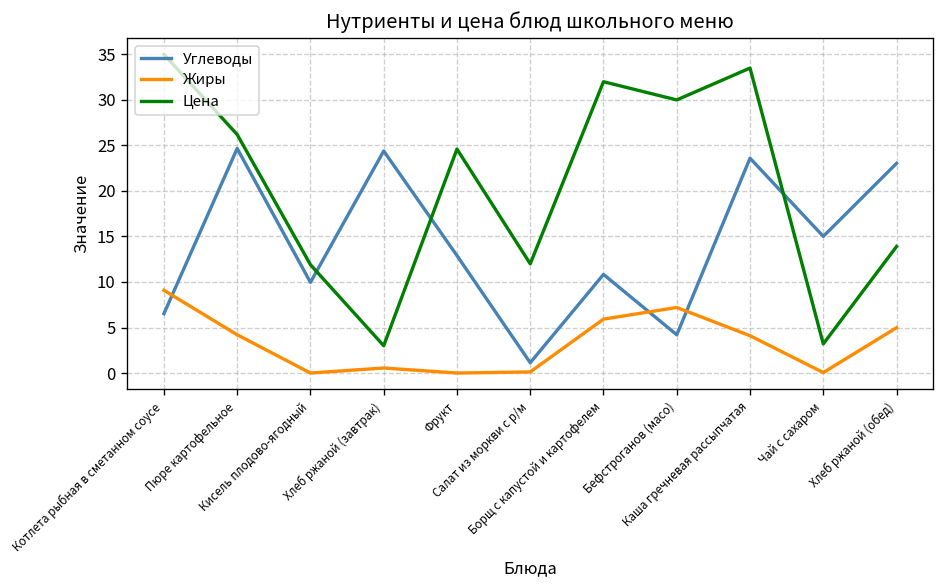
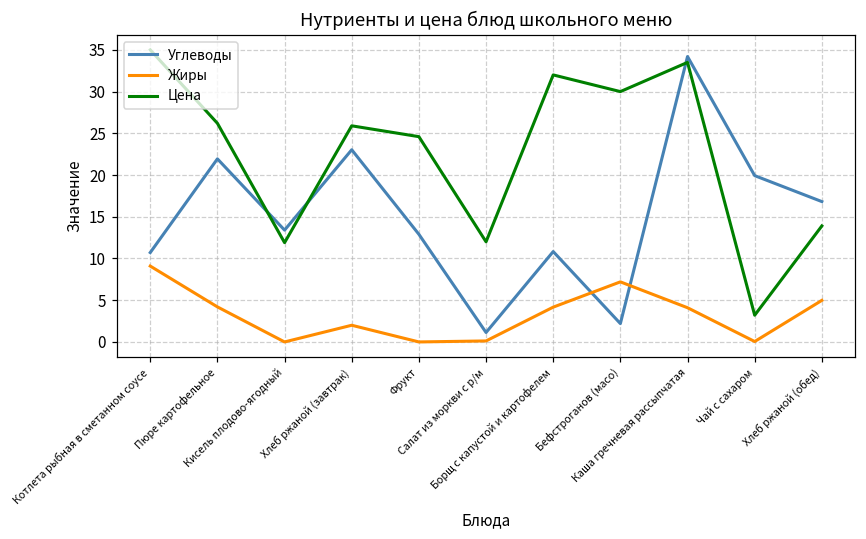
  {
    "Углеводы": {
-     "Котлета рыбная в сметанном соусе": 7,
-     "Пюре картофельное": 25,
-     "Кисель плодово-ягодный": 10,
-     "Хлеб ржаной (завтрак)": 24,
+     "Котлета рыбная в сметанном соусе": 11,
+     "Пюре картофельное": 22,
+     "Кисель плодово-ягодный": 13,
+     "Хлеб ржаной (завтрак)": 23,
      "Фрукт": 13,
      "Салат из моркви с р/м": 1,
      "Борщ с капустой и картофелем": 11,
-     "Бефстроганов (масо)": 4,
-     "Каша гречневая рассыпчатая": 24,
-     "Чай с сахаром": 15,
-     "Хлеб ржаной (обед)": 23
+     "Бефстроганов (масо)": 2,
+     "Каша гречневая рассыпчатая": 34,
+     "Чай с сахаром": 20,
+     "Хлеб ржаной (обед)": 17
    },
    "Жиры": {
      "Котлета рыбная в сметанном соусе": 9,
      "Пюре картофельное": 4,
      "Кисель плодово-ягодный": 0,
-     "Хлеб ржаной (завтрак)": 1,
+     "Хлеб ржаной (завтрак)": 2,
      "Фрукт": 0,
      "Салат из моркви с р/м": 0,
-     "Борщ с капустой и картофелем": 6,
+     "Борщ с капустой и картофелем": 4,
      "Бефстроганов (масо)": 7,
      "Каша гречневая рассыпчатая": 4,
      "Чай с сахаром": 0,
      "Хлеб ржаной (обед)": 5
    },
    "Цена": {
      "Пюре картофельное": 26,
      "Кисель плодово-ягодный": 12,
-     "Хлеб ржаной (завтрак)": 3,
+     "Хлеб ржаной (завтрак)": 26,
      "Фрукт": 25,
      "Салат из моркви с р/м": 12,
      "Борщ с капустой и картофелем": 32,
      "Бефстроганов (масо)": 30,
      "Каша гречневая рассыпчатая": 34,
      "Чай с сахаром": 3,
      "Хлеб ржаной (обед)": 14
    }
  }
